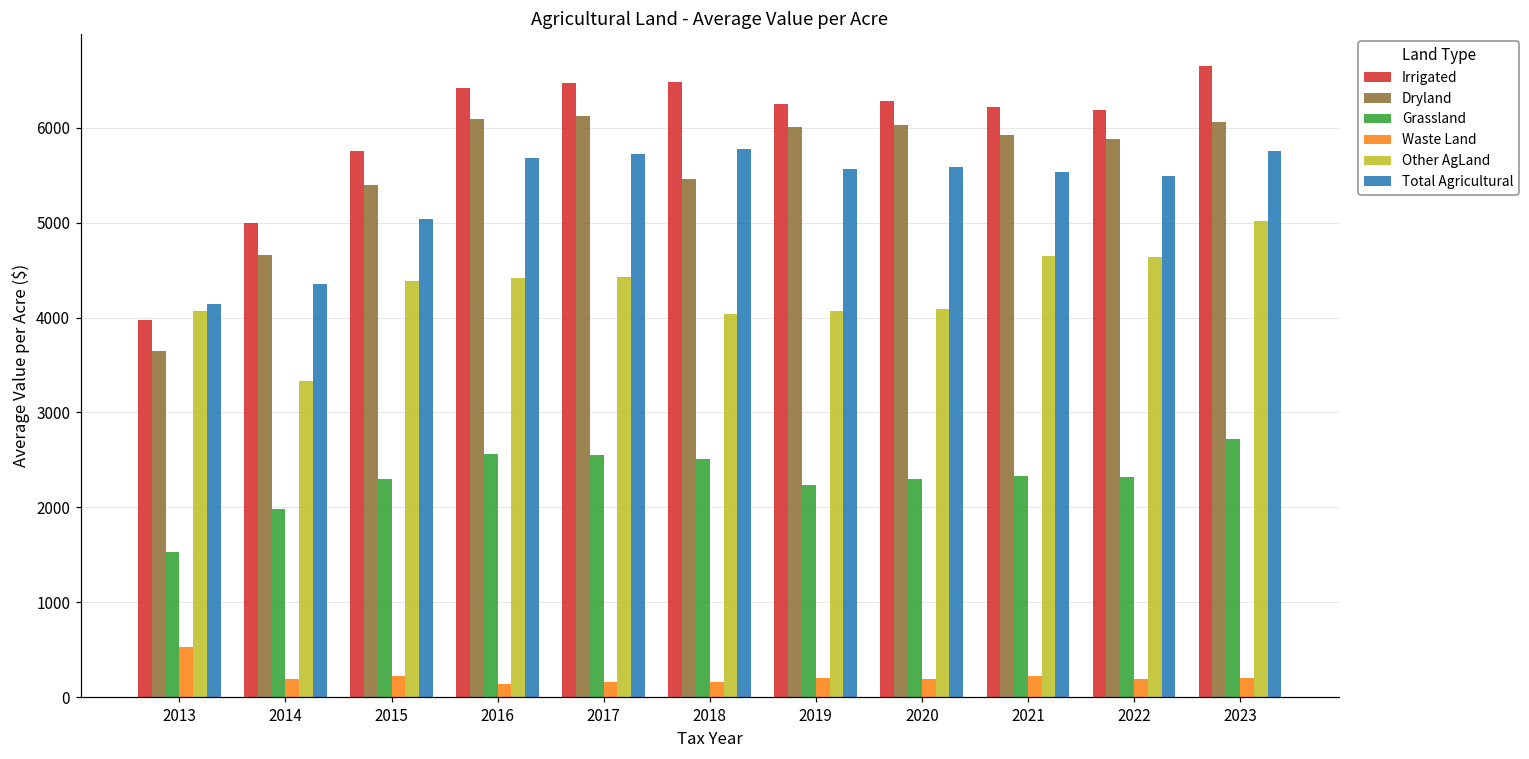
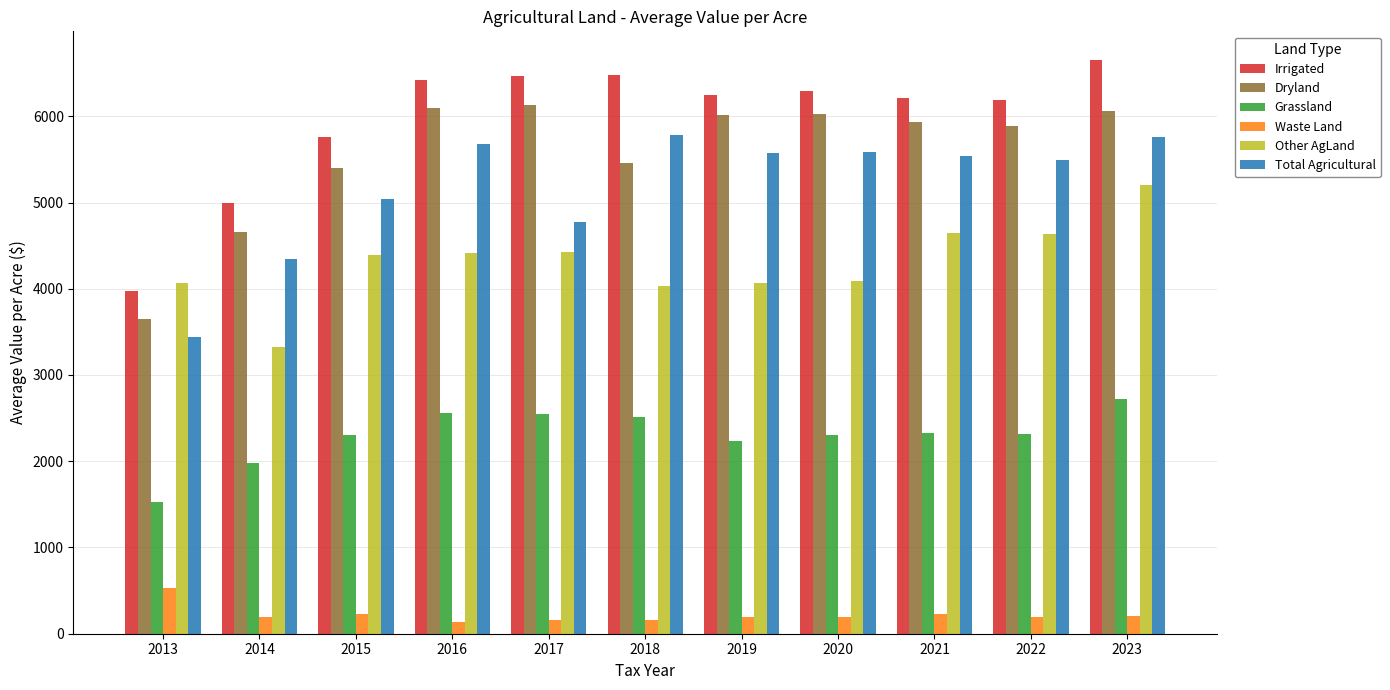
  {
    "Irrigated": {
      "2013": 4000,
      "2014": 5000,
      "2015": 5800,
      "2016": 6400,
      "2017": 6500,
      "2018": 6500,
      "2019": 6200,
      "2020": 6300,
      "2021": 6200,
      "2022": 6200,
      "2023": 6700
    },
    "Dryland": {
      "2013": 3700,
      "2014": 4700,
      "2015": 5400,
      "2016": 6100,
      "2017": 6100,
      "2018": 5500,
      "2019": 6000,
      "2020": 6000,
      "2021": 5900,
      "2022": 5900,
      "2023": 6100
    },
    "Grassland": {
      "2013": 1500,
      "2014": 2000,
      "2015": 2300,
      "2016": 2600,
      "2017": 2500,
      "2018": 2500,
      "2019": 2200,
      "2020": 2300,
      "2021": 2300,
      "2022": 2300,
      "2023": 2700
    },
    "Waste Land": {
      "2013": 500,
      "2014": 200,
      "2015": 200,
      "2016": 100,
      "2017": 200,
      "2018": 200,
      "2019": 200,
      "2020": 200,
      "2021": 200,
      "2022": 200,
      "2023": 200
    },
    "Other AgLand": {
      "2013": 4100,
      "2014": 3300,
      "2015": 4400,
      "2016": 4400,
      "2017": 4400,
      "2018": 4000,
      "2019": 4100,
      "2020": 4100,
      "2021": 4700,
      "2022": 4600,
-     "2023": 5000
+     "2023": 5200
    },
    "Total Agricultural": {
-     "2013": 4100,
+     "2013": 3400,
      "2014": 4400,
      "2015": 5000,
      "2016": 5700,
-     "2017": 5700,
+     "2017": 4800,
      "2018": 5800,
      "2019": 5600,
      "2020": 5600,
      "2021": 5500,
      "2022": 5500,
      "2023": 5800
    }
  }
